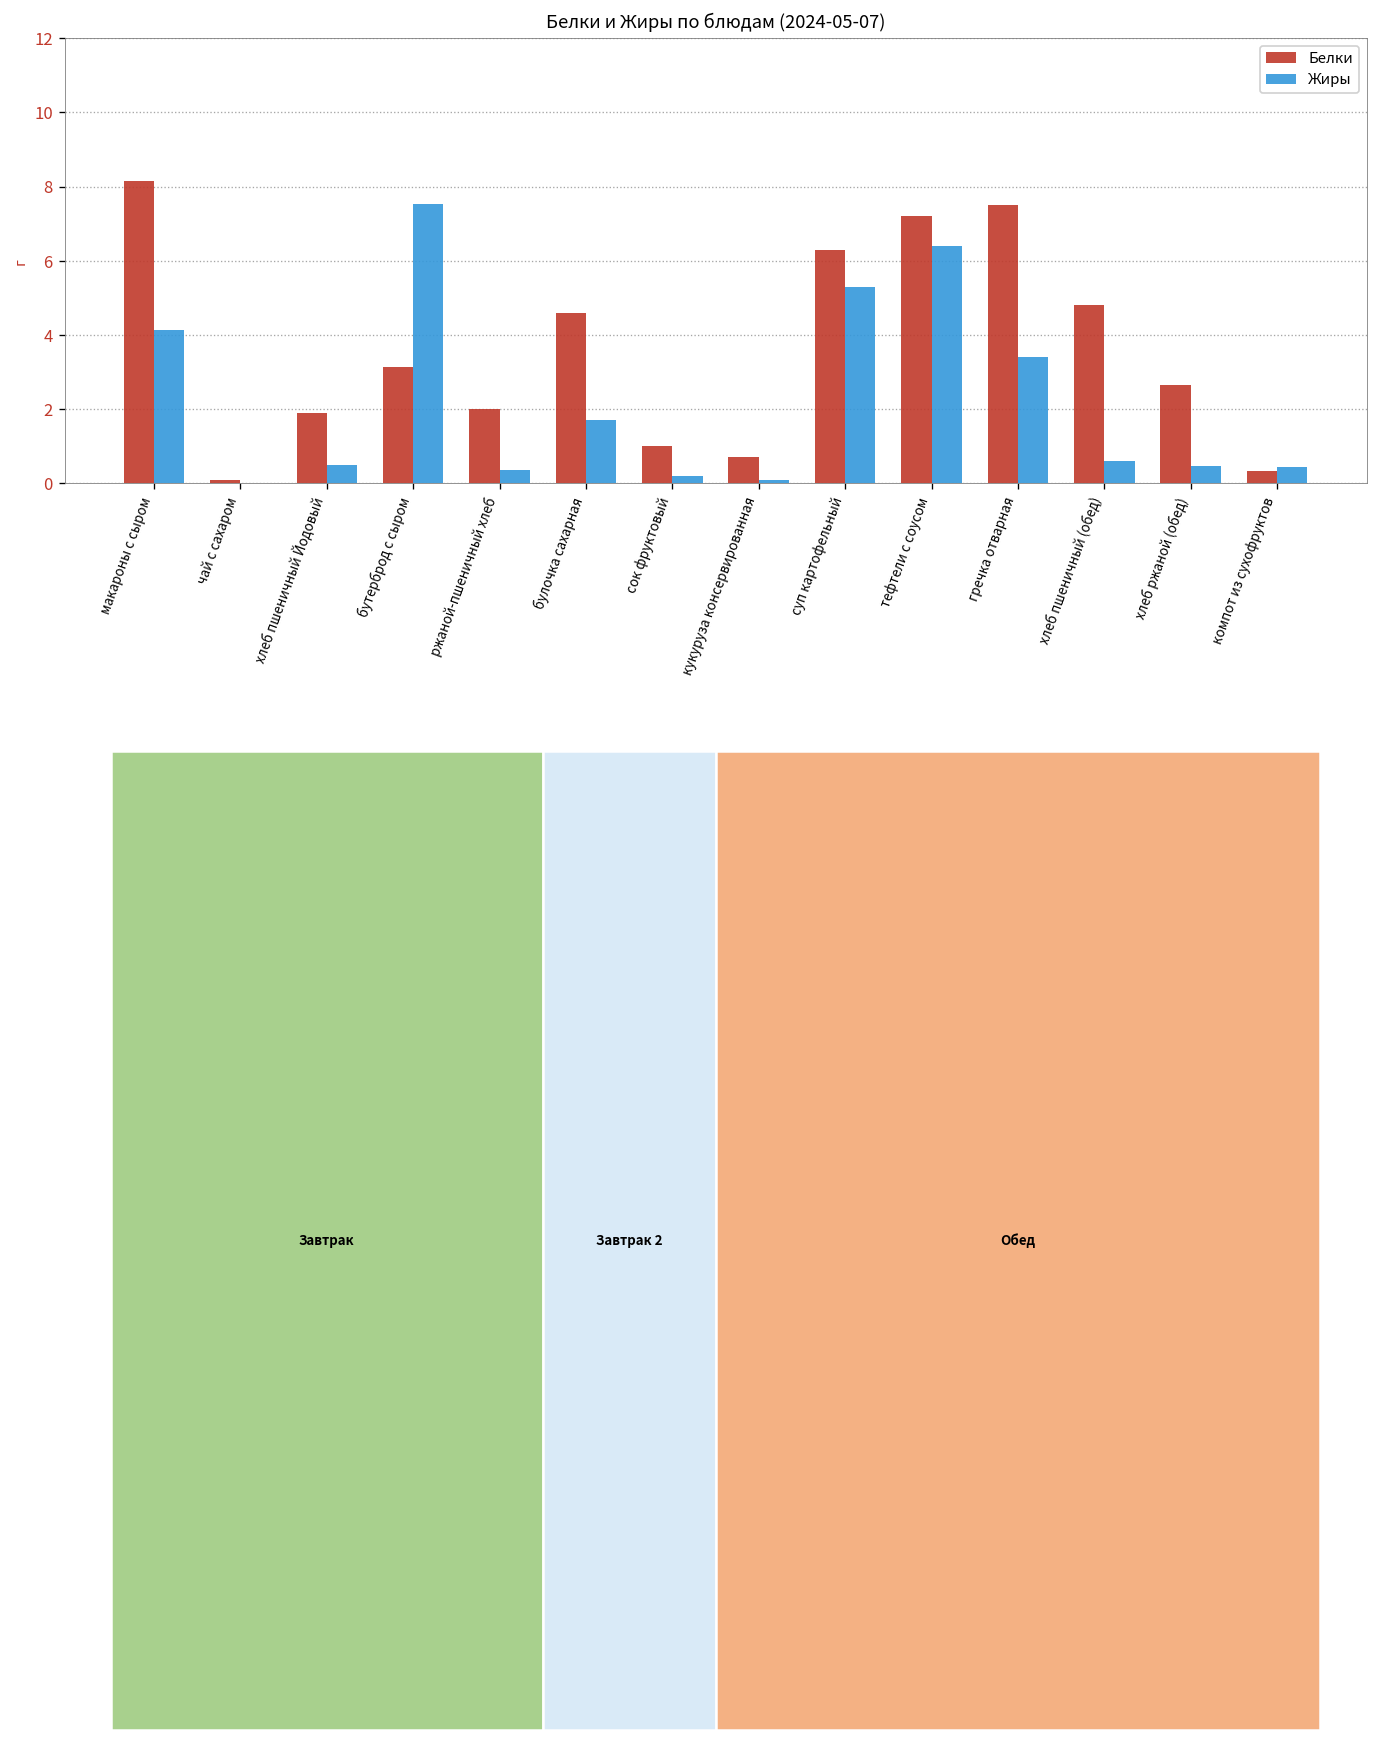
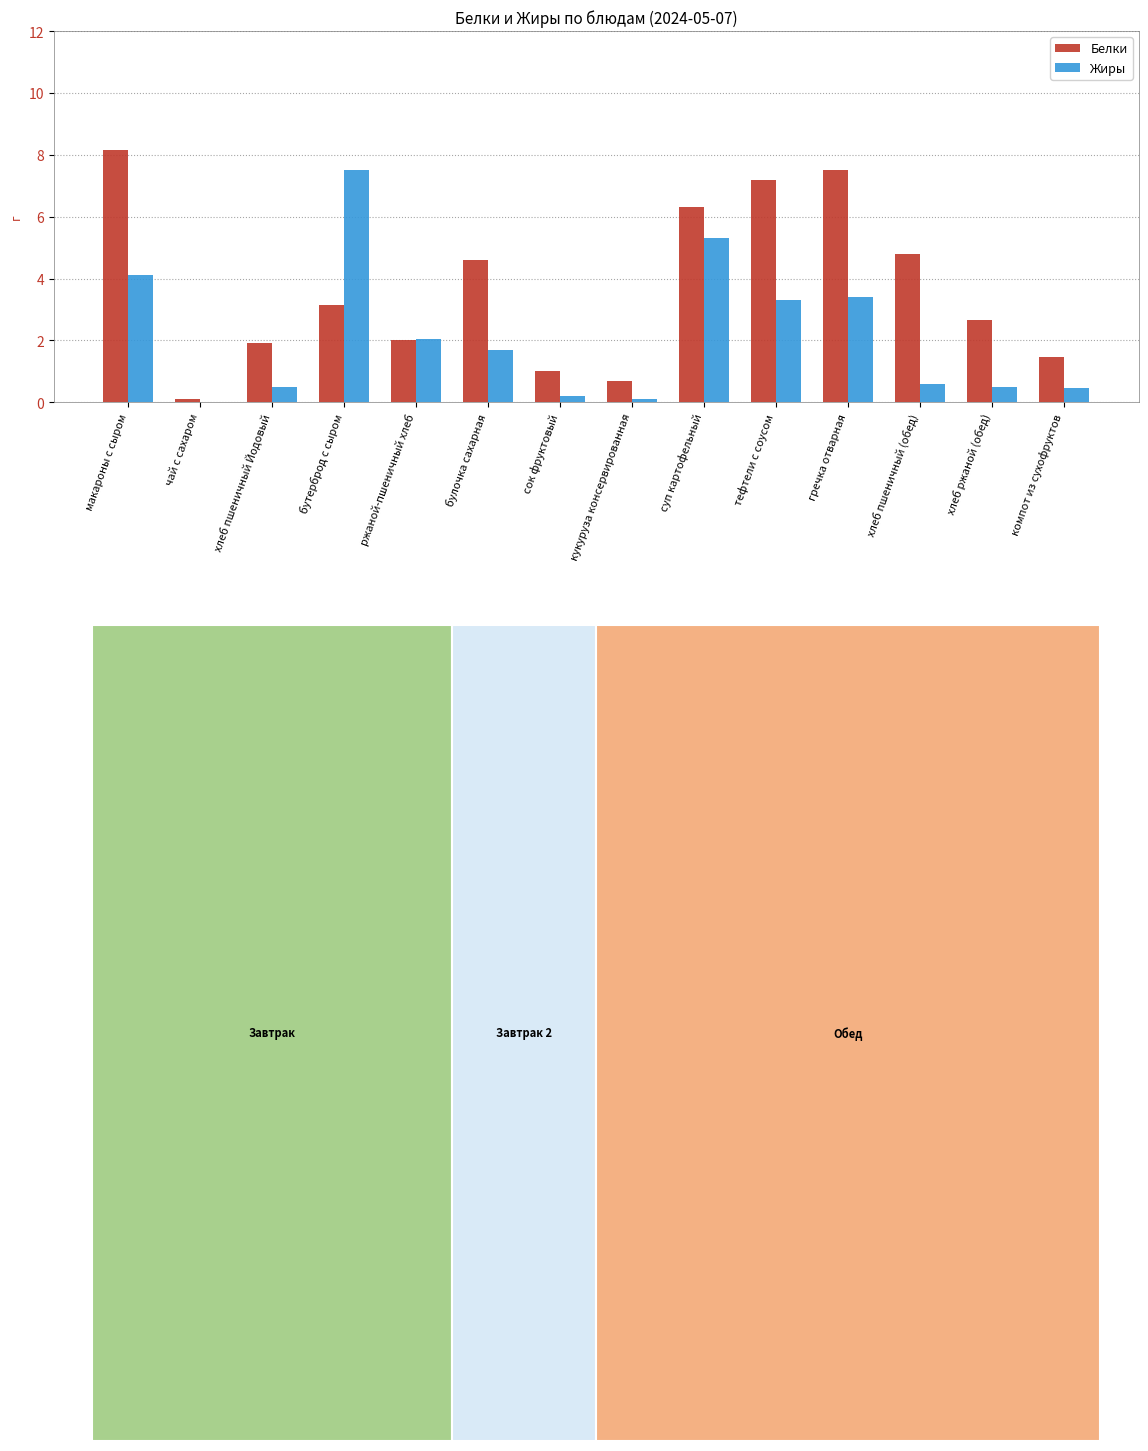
  {
    "Белки": {
      "макароны с сыром": 8.2,
      "чай с сахаром": 0.1,
      "хлеб пшеничный Йодовый": 1.9,
      "бутерброд с сыром": 3.1,
      "ржаной-пшеничный хлеб": 2.0,
      "булочка сахарная": 4.6,
      "сок фруктовый": 1.0,
      "кукуруза консервированная": 0.7,
      "суп картофельный": 6.3,
      "тефтели с соусом": 7.2,
      "гречка отварная": 7.5,
      "хлеб пшеничный (обед)": 4.8,
      "хлеб ржаной (обед)": 2.7,
-     "компот из сухофруктов": 0.3
+     "компот из сухофруктов": 1.5
    },
    "Жиры": {
      "макароны с сыром": 4.1,
      "чай с сахаром": 0.0,
      "хлеб пшеничный Йодовый": 0.5,
      "бутерброд с сыром": 7.5,
-     "ржаной-пшеничный хлеб": 0.4,
+     "ржаной-пшеничный хлеб": 2.0,
      "булочка сахарная": 1.7,
      "сок фруктовый": 0.2,
      "кукуруза консервированная": 0.1,
      "суп картофельный": 5.3,
-     "тефтели с соусом": 6.4,
+     "тефтели с соусом": 3.3,
      "гречка отварная": 3.4,
      "хлеб пшеничный (обед)": 0.6,
      "хлеб ржаной (обед)": 0.5,
      "компот из сухофруктов": 0.5
    }
  }
